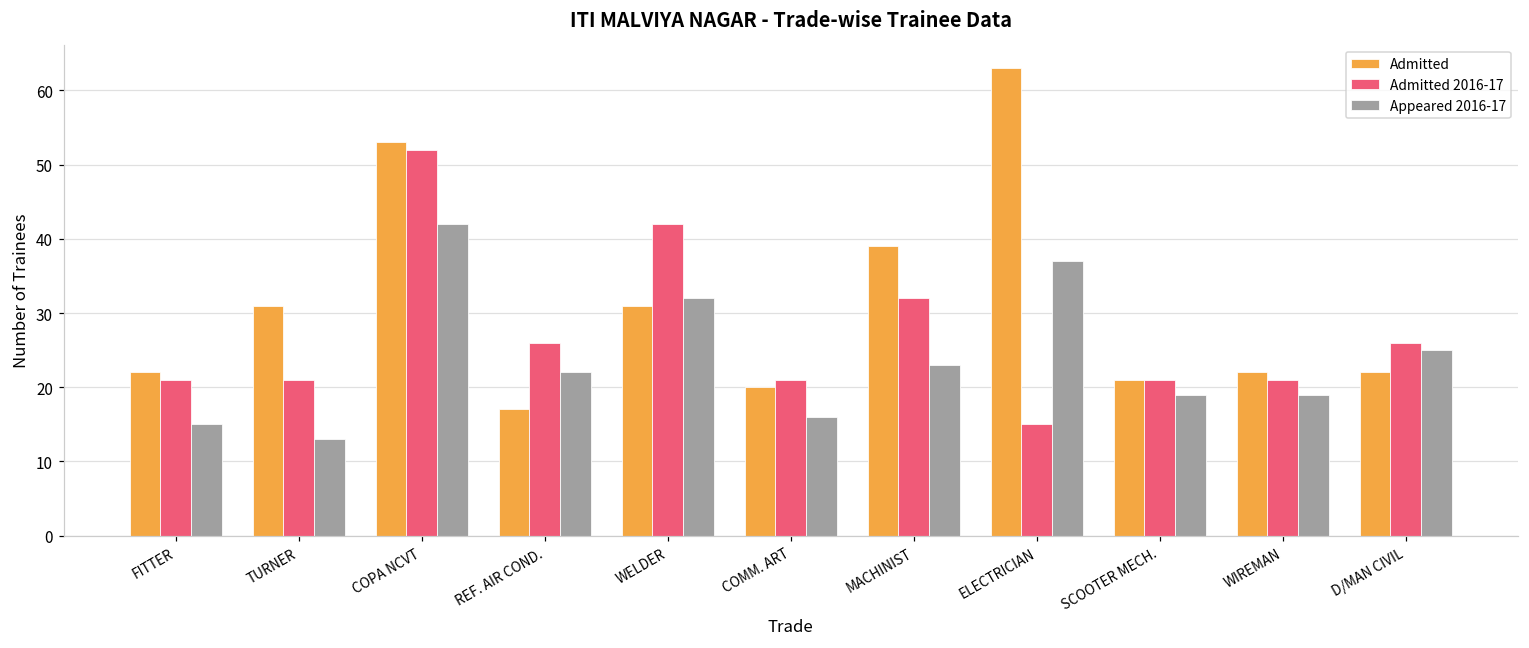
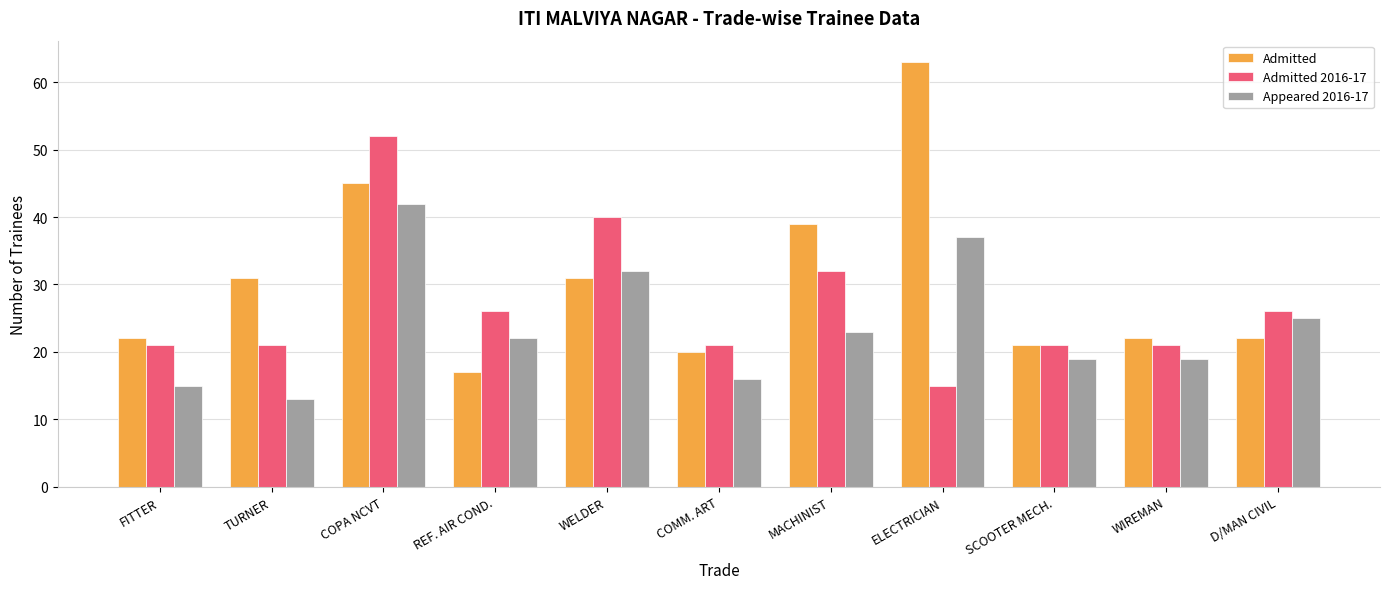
  {
    "Admitted": {
      "FITTER": 22,
      "TURNER": 31,
-     "COPA NCVT": 53,
+     "COPA NCVT": 45,
      "REF. AIR COND.": 17,
      "WELDER": 31,
      "COMM. ART": 20,
      "MACHINIST": 39,
      "ELECTRICIAN": 63,
      "SCOOTER MECH.": 21,
      "WIREMAN": 22,
      "D/MAN CIVIL": 22
    },
    "Admitted 2016-17": {
      "FITTER": 21,
      "TURNER": 21,
      "COPA NCVT": 52,
      "REF. AIR COND.": 26,
-     "WELDER": 42,
+     "WELDER": 40,
      "COMM. ART": 21,
      "MACHINIST": 32,
      "ELECTRICIAN": 15,
      "SCOOTER MECH.": 21,
      "WIREMAN": 21,
      "D/MAN CIVIL": 26
    },
    "Appeared 2016-17": {
      "FITTER": 15,
      "TURNER": 13,
      "COPA NCVT": 42,
      "REF. AIR COND.": 22,
      "WELDER": 32,
      "COMM. ART": 16,
      "MACHINIST": 23,
      "ELECTRICIAN": 37,
      "SCOOTER MECH.": 19,
      "WIREMAN": 19,
      "D/MAN CIVIL": 25
    }
  }
